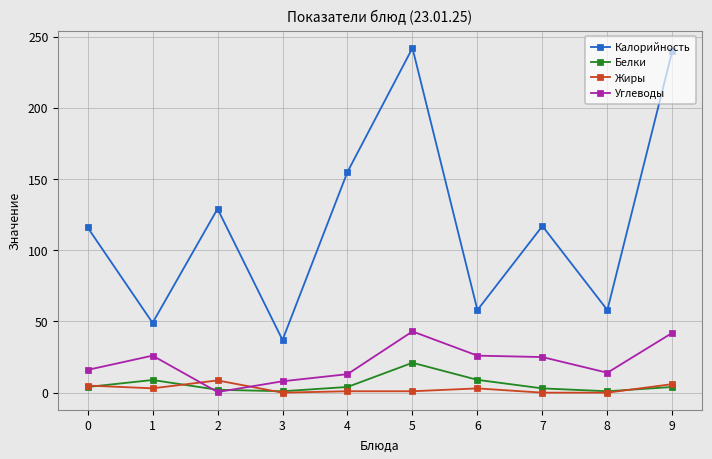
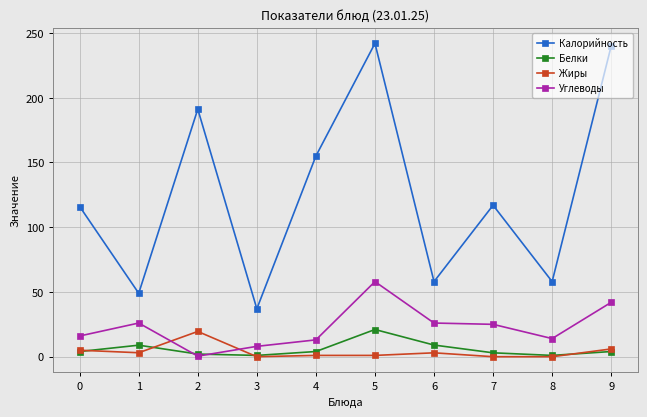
  {
    "Калорийность": {
      "0": 116,
      "1": 49,
-     "2": 129,
+     "2": 191,
      "3": 37,
      "4": 155,
      "5": 242,
      "6": 58,
      "7": 117,
      "8": 58
    },
    "Белки": {
      "1": 9,
      "4": 4,
      "5": 21,
      "6": 9,
      "7": 3,
      "9": 4
    },
    "Жиры": {
      "1": 3,
-     "2": 9,
+     "2": 20,
      "4": 1,
      "5": 1,
      "6": 3,
      "7": 0,
      "9": 6
    },
    "Углеводы": {
      "0": 16,
      "1": 26,
      "3": 8,
      "4": 13,
-     "5": 43,
+     "5": 58,
      "6": 26,
      "7": 25,
      "8": 14,
      "9": 42
    }
  }
